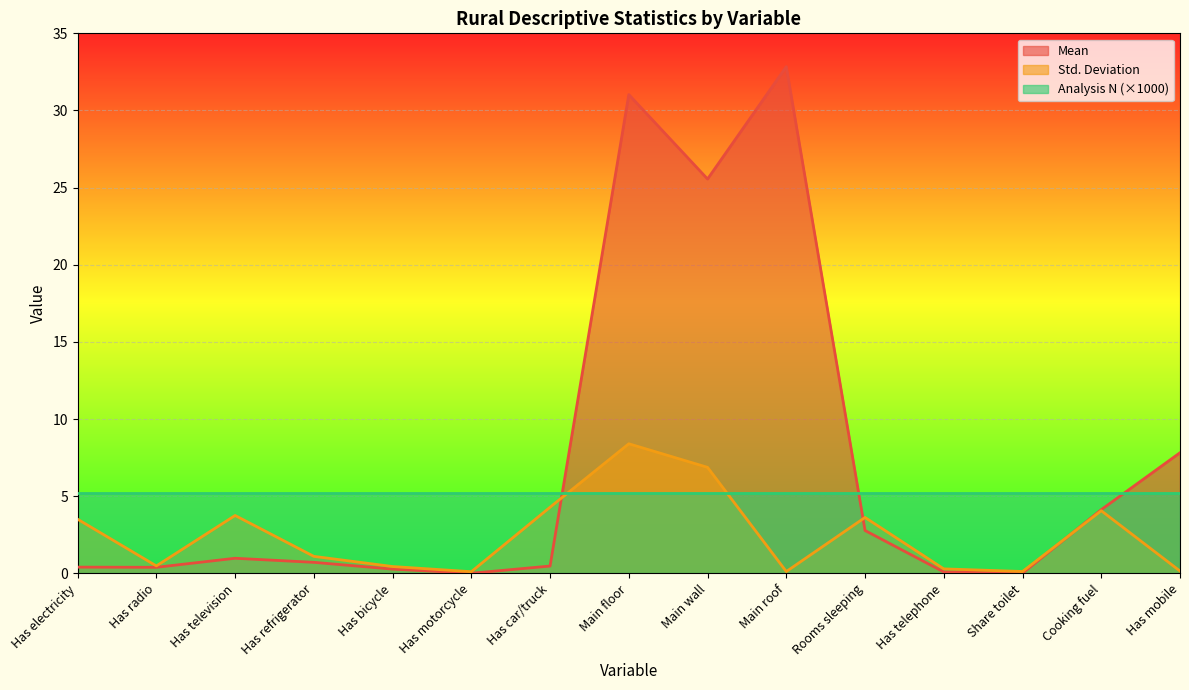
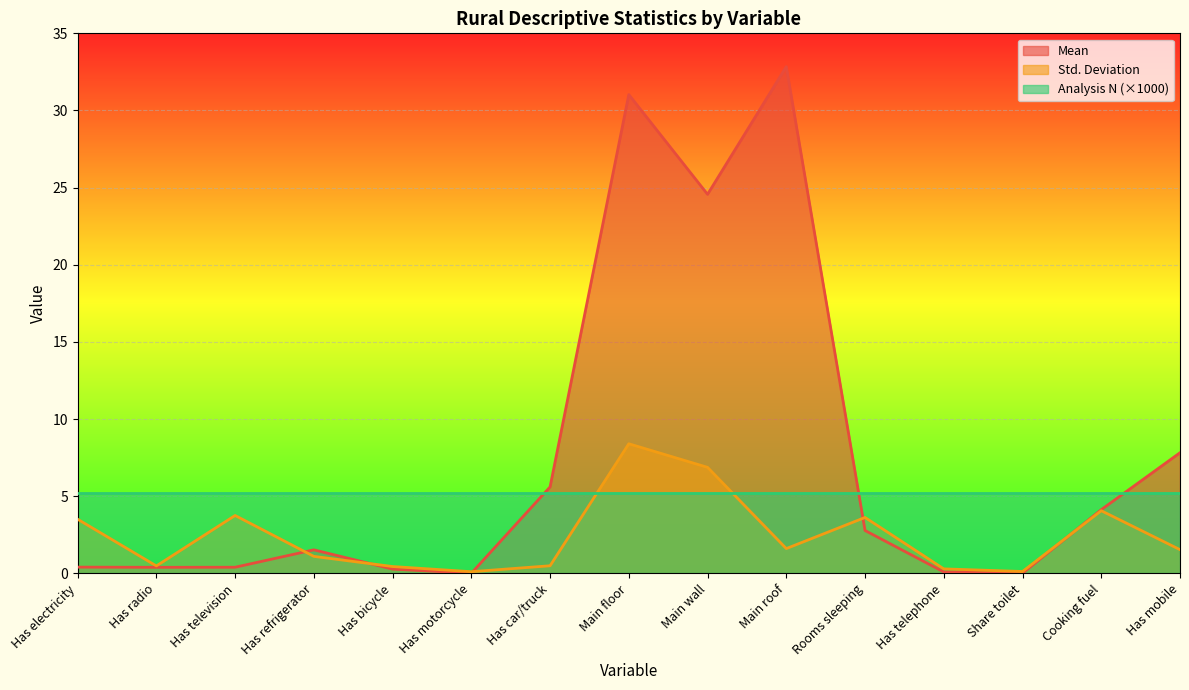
  {
    "Mean": {
      "Has electricity": 0.4,
-     "Has television": 1.0,
-     "Has refrigerator": 0.7,
+     "Has television": 0.4,
+     "Has refrigerator": 1.5,
      "Has bicycle": 0.3,
-     "Has car/truck": 0.5,
+     "Has car/truck": 5.6,
      "Main floor": 31.0,
-     "Main wall": 25.6,
+     "Main wall": 24.6,
      "Main roof": 32.8,
      "Rooms sleeping": 2.8,
      "Has telephone": 0.1,
      "Has mobile": 7.8
    },
    "Std. Deviation": {
      "Has electricity": 3.5,
      "Has television": 3.8,
      "Has refrigerator": 1.1,
      "Has bicycle": 0.5,
-     "Has car/truck": 4.3,
+     "Has car/truck": 0.5,
      "Main floor": 8.4,
      "Main wall": 6.9,
-     "Main roof": 0.1,
+     "Main roof": 1.6,
      "Rooms sleeping": 3.6,
      "Has telephone": 0.3,
-     "Has mobile": 0.2
+     "Has mobile": 1.5
    },
    "Analysis N (×1000)": {
      "Has electricity": 5.2,
      "Has radio": 5.2,
      "Has television": 5.2,
      "Has refrigerator": 5.2,
      "Has bicycle": 5.2,
      "Has motorcycle": 5.2,
      "Has car/truck": 5.2,
      "Main floor": 5.2,
      "Main wall": 5.2,
      "Main roof": 5.2,
      "Rooms sleeping": 5.2,
      "Has telephone": 5.2,
      "Share toilet": 5.2,
      "Cooking fuel": 5.2,
      "Has mobile": 5.2
    }
  }
